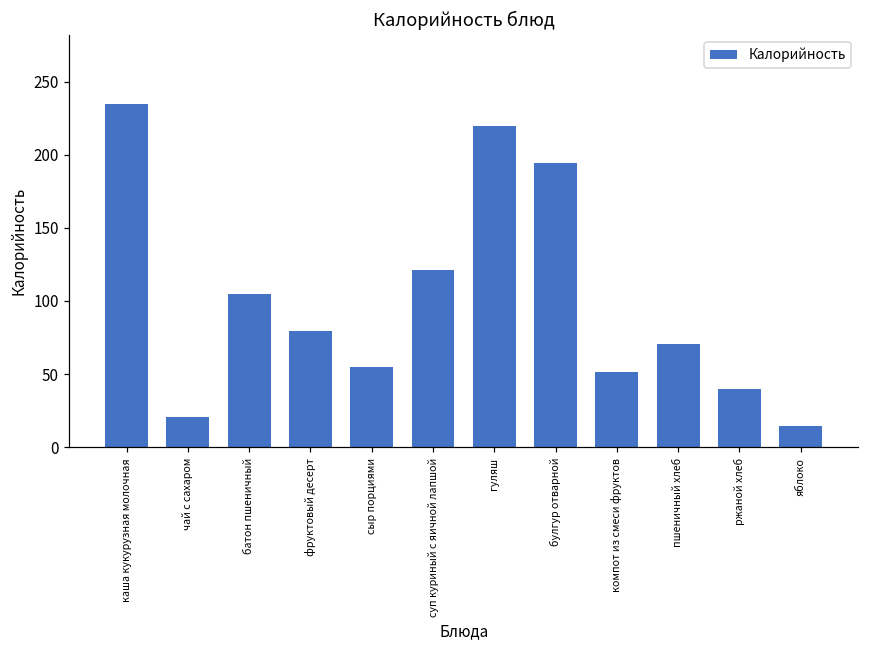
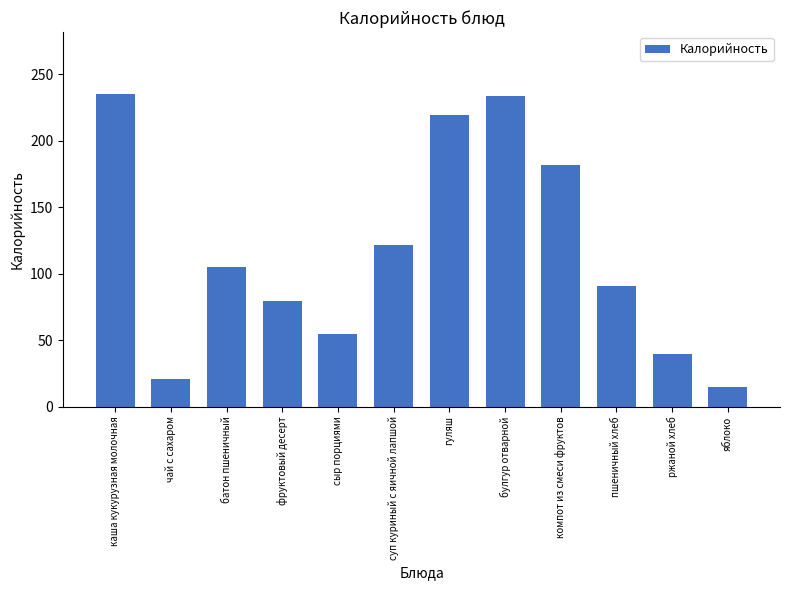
  {
    "каша кукурузная молочная": 235,
    "чай с сахаром": 21,
    "батон пшеничный": 105,
    "фруктовый десерт": 80,
    "сыр порциями": 55,
    "суп куриный с яичной лапшой": 121,
    "гуляш": 220,
-   "булгур отварной": 194,
-   "компот из смеси фруктов": 51,
-   "пшеничный хлеб": 71,
+   "булгур отварной": 234,
+   "компот из смеси фруктов": 182,
+   "пшеничный хлеб": 91,
    "ржаной хлеб": 40,
    "яблоко": 15
  }
